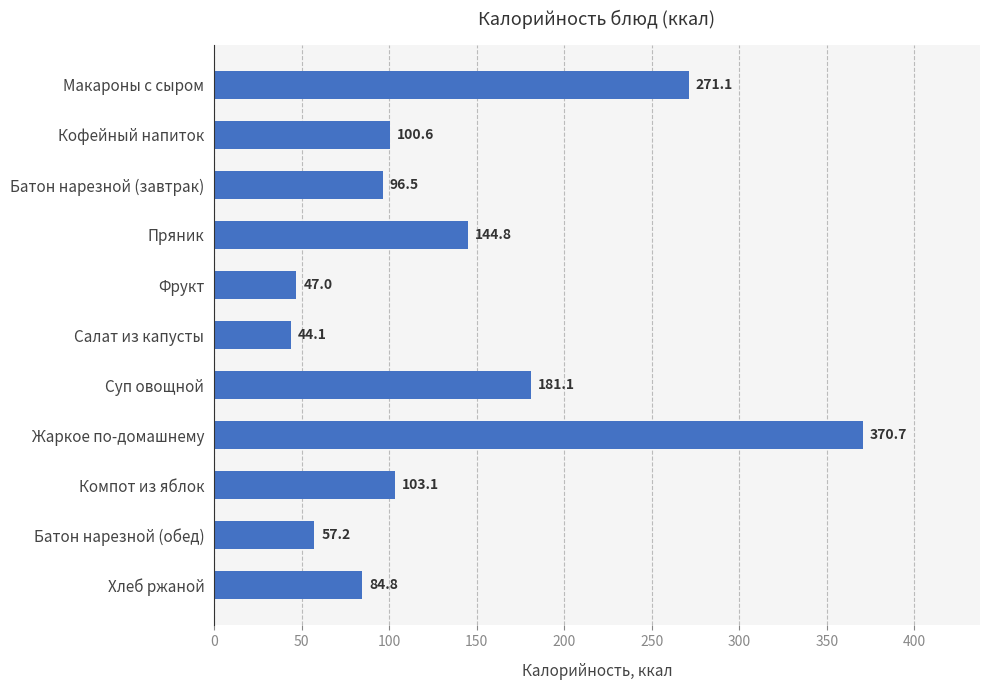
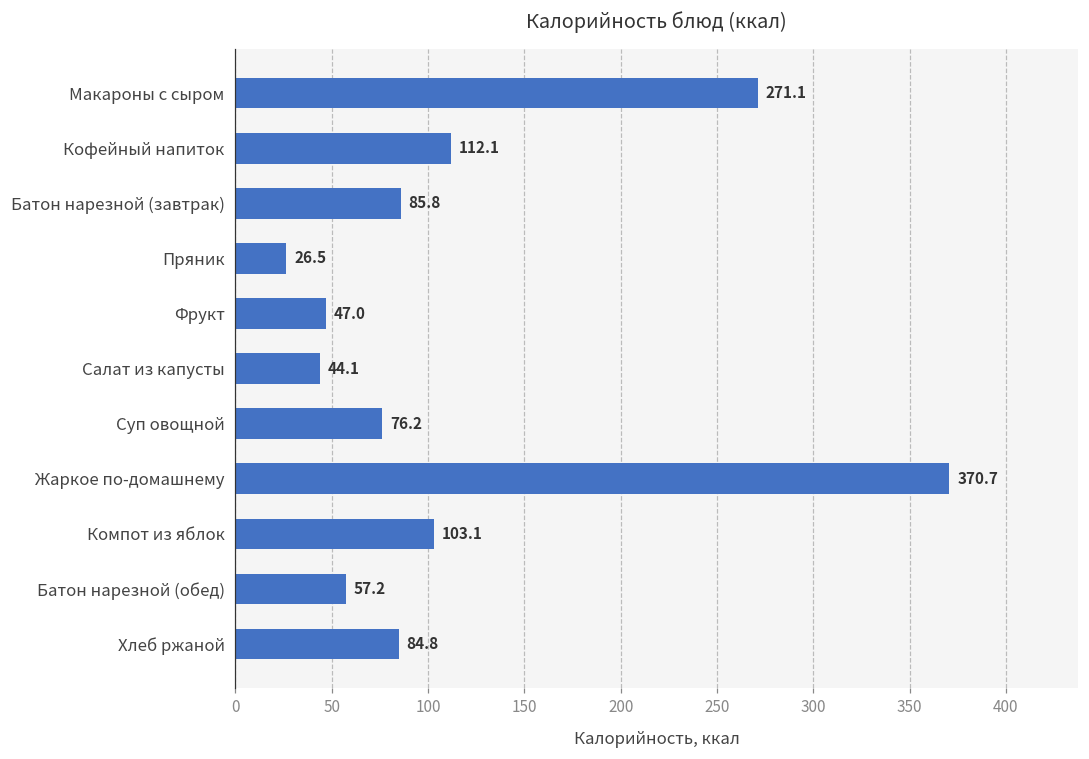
  {
    "Макароны с сыром": 271.1,
-   "Кофейный напиток": 100.6,
-   "Батон нарезной (завтрак)": 96.5,
-   "Пряник": 144.8,
+   "Кофейный напиток": 112.1,
+   "Батон нарезной (завтрак)": 85.8,
+   "Пряник": 26.5,
    "Фрукт": 47.0,
    "Салат из капусты": 44.1,
-   "Суп овощной": 181.1,
+   "Суп овощной": 76.2,
    "Жаркое по-домашнему": 370.7,
    "Компот из яблок": 103.1,
    "Батон нарезной (обед)": 57.2,
    "Хлеб ржаной": 84.8
  }
